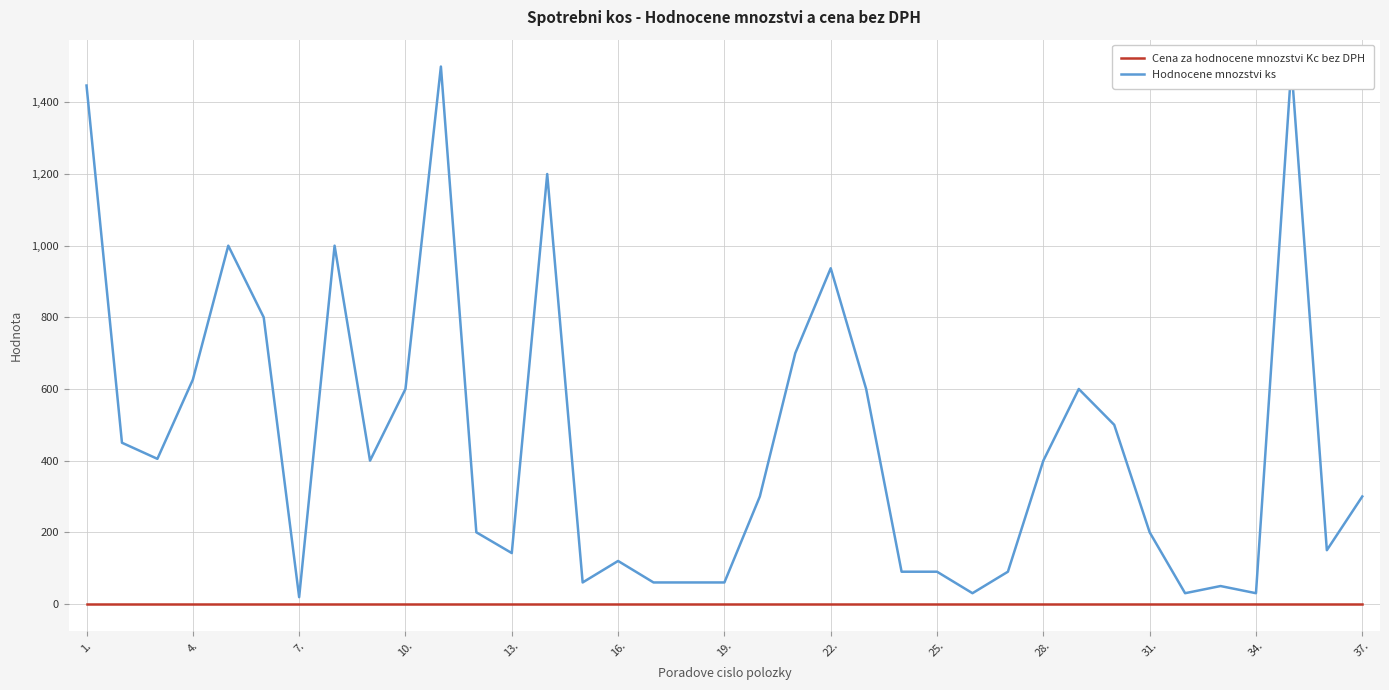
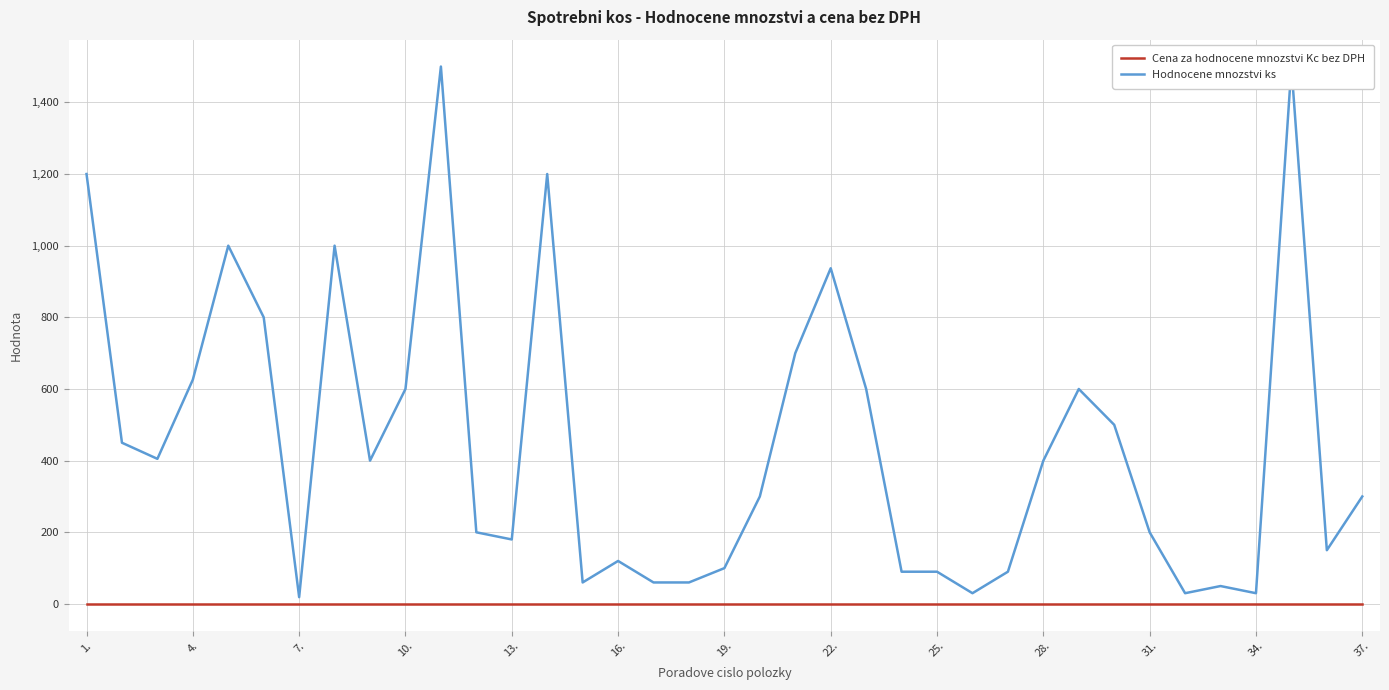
  {
    "Cena za hodnocene mnozstvi Kc bez DPH": {
      "1.": "0",
      "4.": "0",
      "7.": "0",
      "10.": "0",
      "13.": "0",
      "16.": "0",
      "19.": "0",
      "22.": "0",
      "25.": "0",
      "28.": "0",
      "31.": "0",
      "34.": "0",
      "37.": "0"
    },
    "Hodnocene mnozstvi ks": {
-     "1.": "1,450",
+     "1.": "1,200",
      "4.": "630",
      "7.": "20",
      "10.": "600",
-     "13.": "140",
+     "13.": "180",
      "16.": "120",
-     "19.": "60",
+     "19.": "100",
      "22.": "940",
      "25.": "90",
      "28.": "400",
      "31.": "200",
      "34.": "30",
      "37.": "300"
    }
  }
